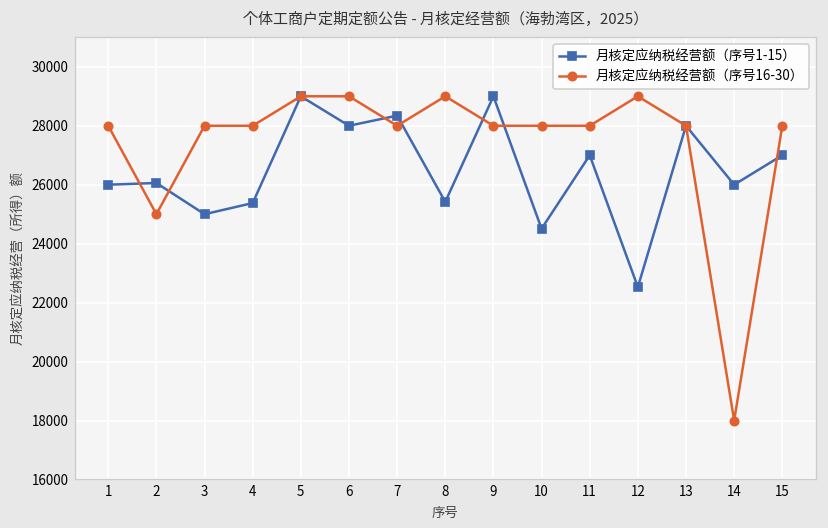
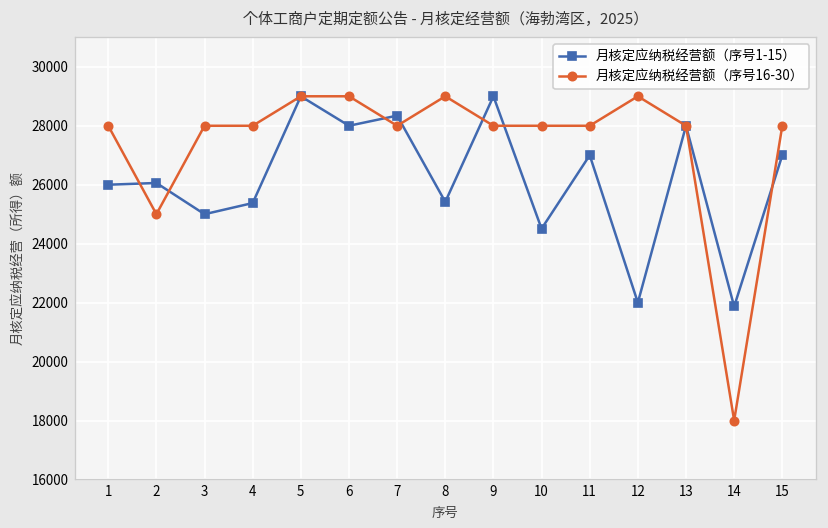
  {
    "月核定应纳税经营额（序号1-15）": {
      "1": 26000,
      "2": 26100,
      "3": 25000,
      "4": 25400,
      "6": 28000,
      "7": 28300,
      "8": 25400,
      "9": 29000,
      "10": 24500,
      "11": 27000,
-     "12": 22500,
-     "14": 26000,
+     "12": 22000,
+     "14": 21900,
      "15": 27000
    },
    "月核定应纳税经营额（序号16-30）": {
      "1": 28000,
      "2": 25000,
      "3": 28000,
      "4": 28000,
      "6": 29000,
      "7": 28000,
      "8": 29000,
      "9": 28000,
      "10": 28000,
      "11": 28000,
      "12": 29000,
      "14": 18000,
      "15": 28000
    }
  }
